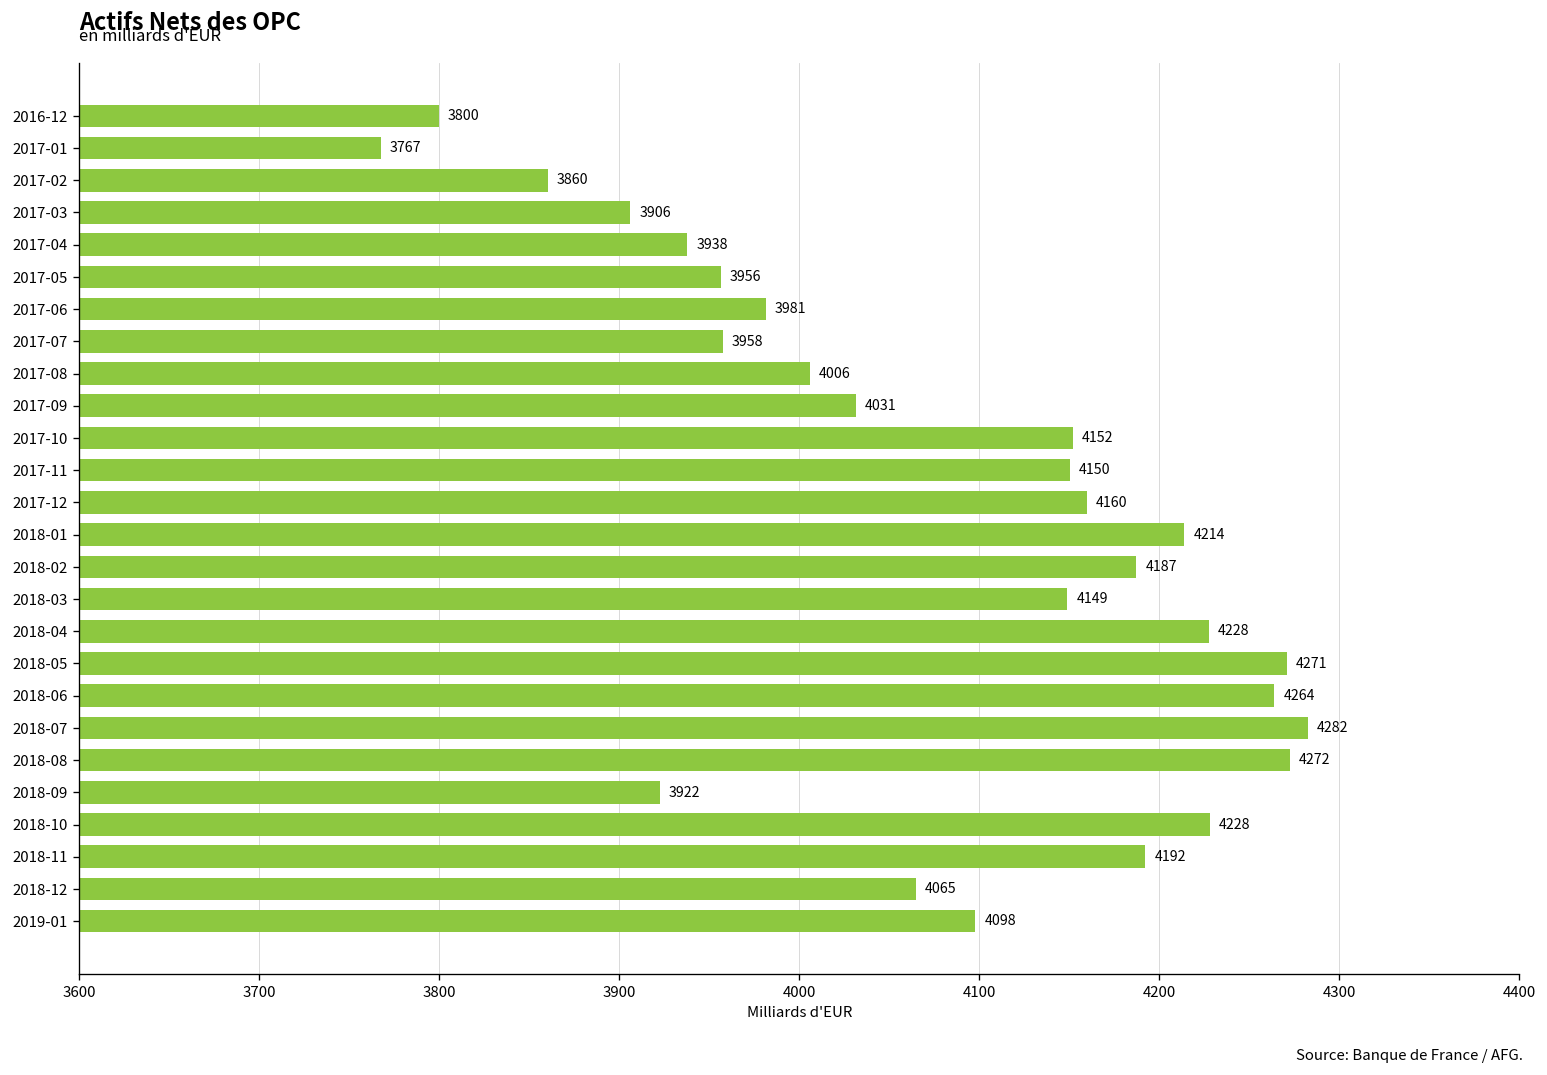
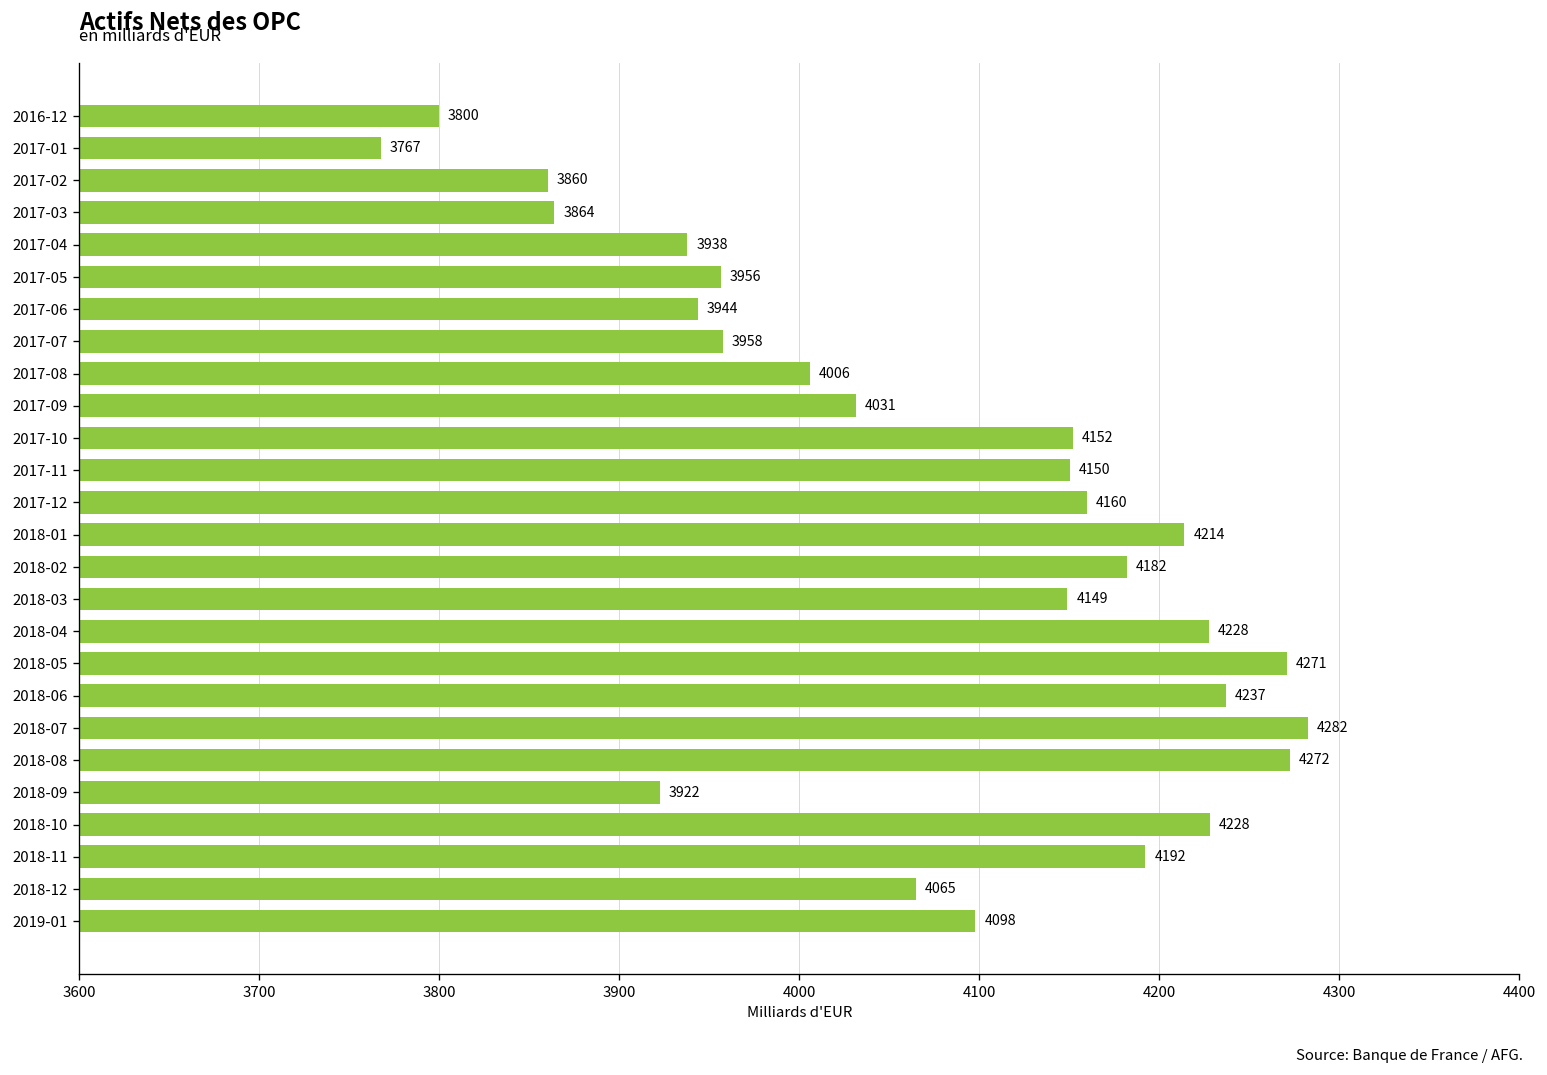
  {
    "2016-12": 3800,
    "2017-01": 3767,
    "2017-02": 3860,
-   "2017-03": 3906,
+   "2017-03": 3864,
    "2017-04": 3938,
    "2017-05": 3956,
-   "2017-06": 3981,
+   "2017-06": 3944,
    "2017-07": 3958,
    "2017-08": 4006,
    "2017-09": 4031,
    "2017-10": 4152,
    "2017-11": 4150,
    "2017-12": 4160,
    "2018-01": 4214,
-   "2018-02": 4187,
+   "2018-02": 4182,
    "2018-03": 4149,
    "2018-04": 4228,
    "2018-05": 4271,
-   "2018-06": 4264,
+   "2018-06": 4237,
    "2018-07": 4282,
    "2018-08": 4272,
    "2018-09": 3922,
    "2018-10": 4228,
    "2018-11": 4192,
    "2018-12": 4065,
    "2019-01": 4098
  }
